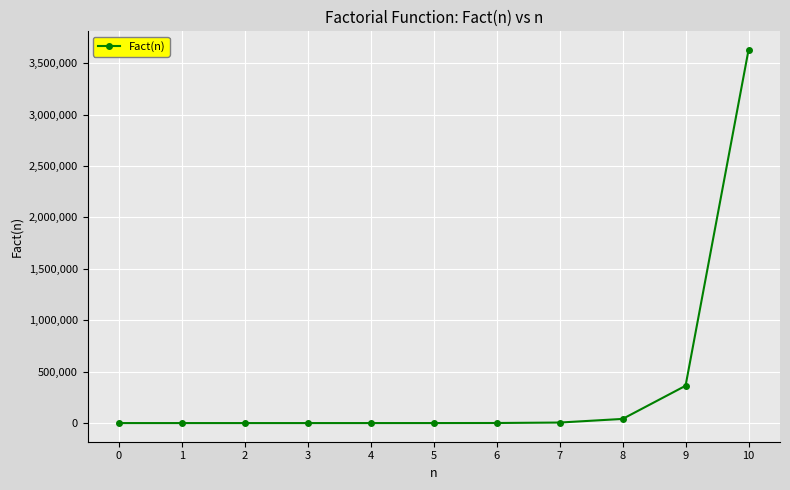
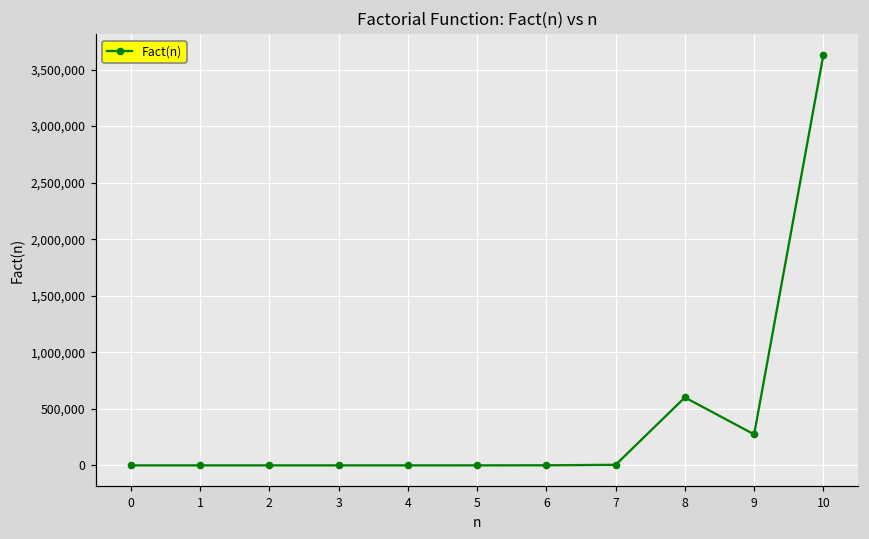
  {
    "0": "0",
    "1": "0",
    "2": "0",
    "3": "0",
    "4": "0",
    "5": "0",
    "6": "0",
    "7": "10,000",
-   "8": "40,000",
-   "9": "360,000",
+   "8": "600,000",
+   "9": "270,000",
    "10": "3,630,000"
  }
